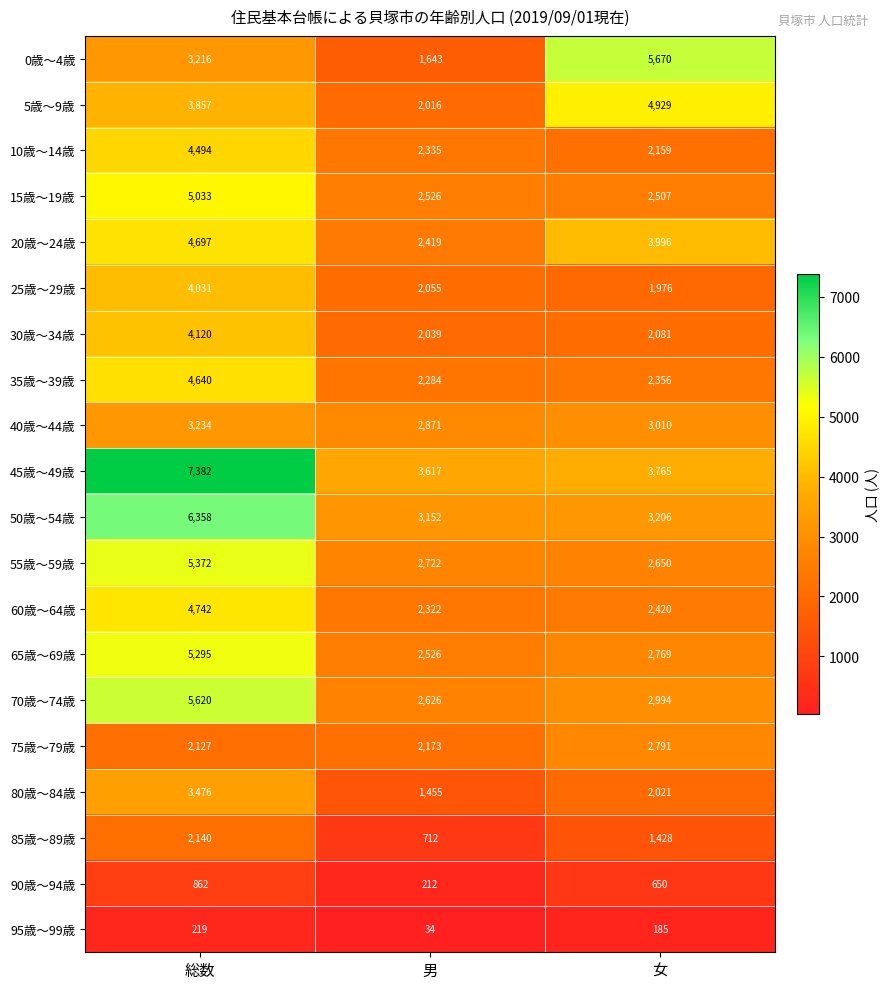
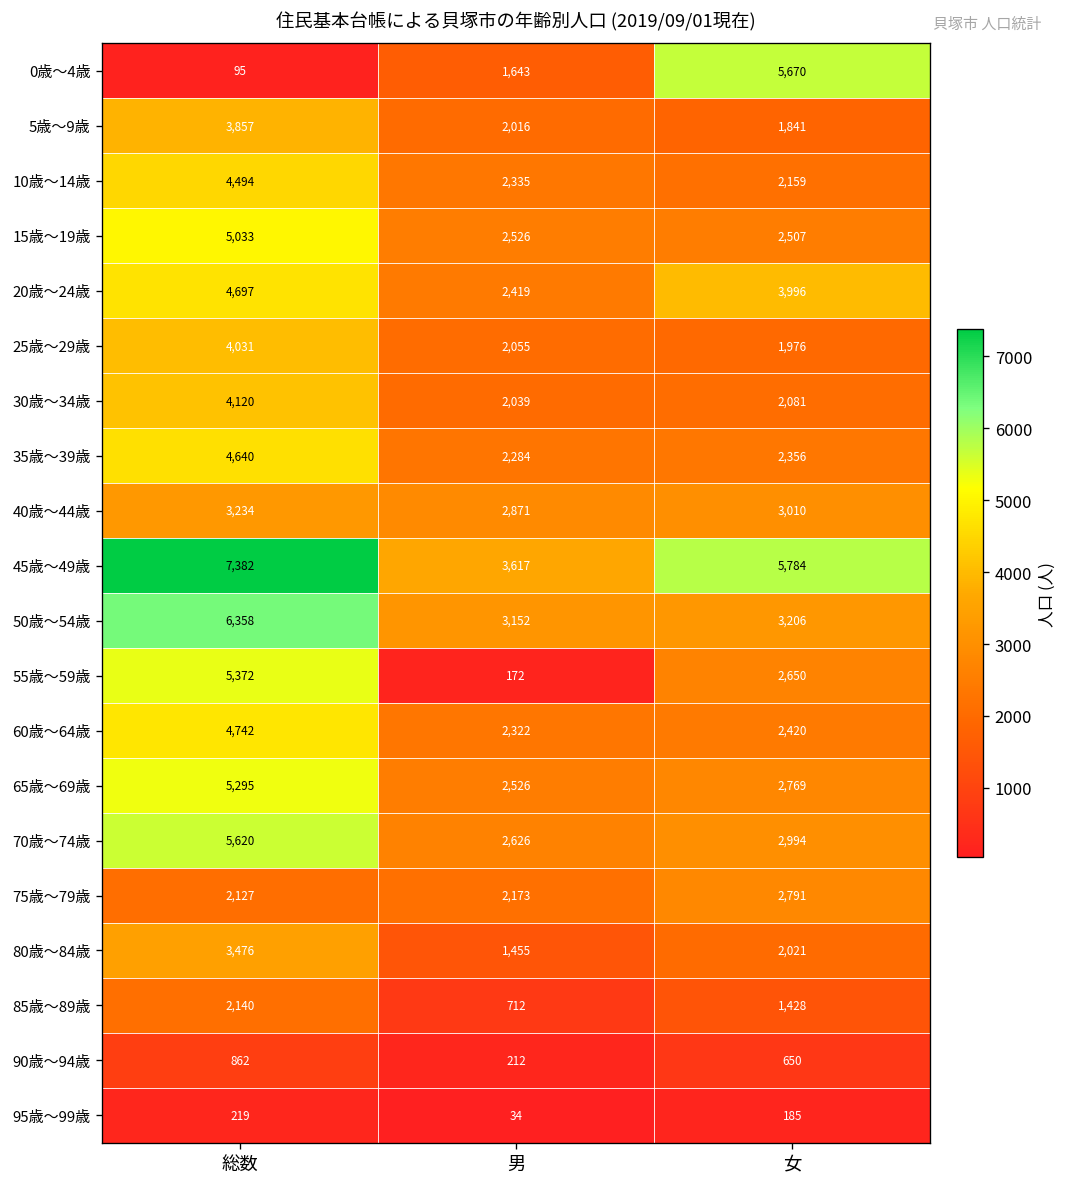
  {
    "0歳～4歳": {
-     "総数": "3,216",
+     "総数": "95",
      "男": "1,643",
      "女": "5,670"
    },
    "5歳～9歳": {
      "総数": "3,857",
      "男": "2,016",
-     "女": "4,929"
+     "女": "1,841"
    },
    "10歳～14歳": {
      "総数": "4,494",
      "男": "2,335",
      "女": "2,159"
    },
    "15歳～19歳": {
      "総数": "5,033",
      "男": "2,526",
      "女": "2,507"
    },
    "20歳～24歳": {
      "総数": "4,697",
      "男": "2,419",
      "女": "3,996"
    },
    "25歳～29歳": {
      "総数": "4,031",
      "男": "2,055",
      "女": "1,976"
    },
    "30歳～34歳": {
      "総数": "4,120",
      "男": "2,039",
      "女": "2,081"
    },
    "35歳～39歳": {
      "総数": "4,640",
      "男": "2,284",
      "女": "2,356"
    },
    "40歳～44歳": {
      "総数": "3,234",
      "男": "2,871",
      "女": "3,010"
    },
    "45歳～49歳": {
      "総数": "7,382",
      "男": "3,617",
-     "女": "3,765"
+     "女": "5,784"
    },
    "50歳～54歳": {
      "総数": "6,358",
      "男": "3,152",
      "女": "3,206"
    },
    "55歳～59歳": {
      "総数": "5,372",
-     "男": "2,722",
+     "男": "172",
      "女": "2,650"
    },
    "60歳～64歳": {
      "総数": "4,742",
      "男": "2,322",
      "女": "2,420"
    },
    "65歳～69歳": {
      "総数": "5,295",
      "男": "2,526",
      "女": "2,769"
    },
    "70歳～74歳": {
      "総数": "5,620",
      "男": "2,626",
      "女": "2,994"
    },
    "75歳～79歳": {
      "総数": "2,127",
      "男": "2,173",
      "女": "2,791"
    },
    "80歳～84歳": {
      "総数": "3,476",
      "男": "1,455",
      "女": "2,021"
    },
    "85歳～89歳": {
      "総数": "2,140",
      "男": "712",
      "女": "1,428"
    },
    "90歳～94歳": {
      "総数": "862",
      "男": "212",
      "女": "650"
    },
    "95歳～99歳": {
      "総数": "219",
      "男": "34",
      "女": "185"
    }
  }
